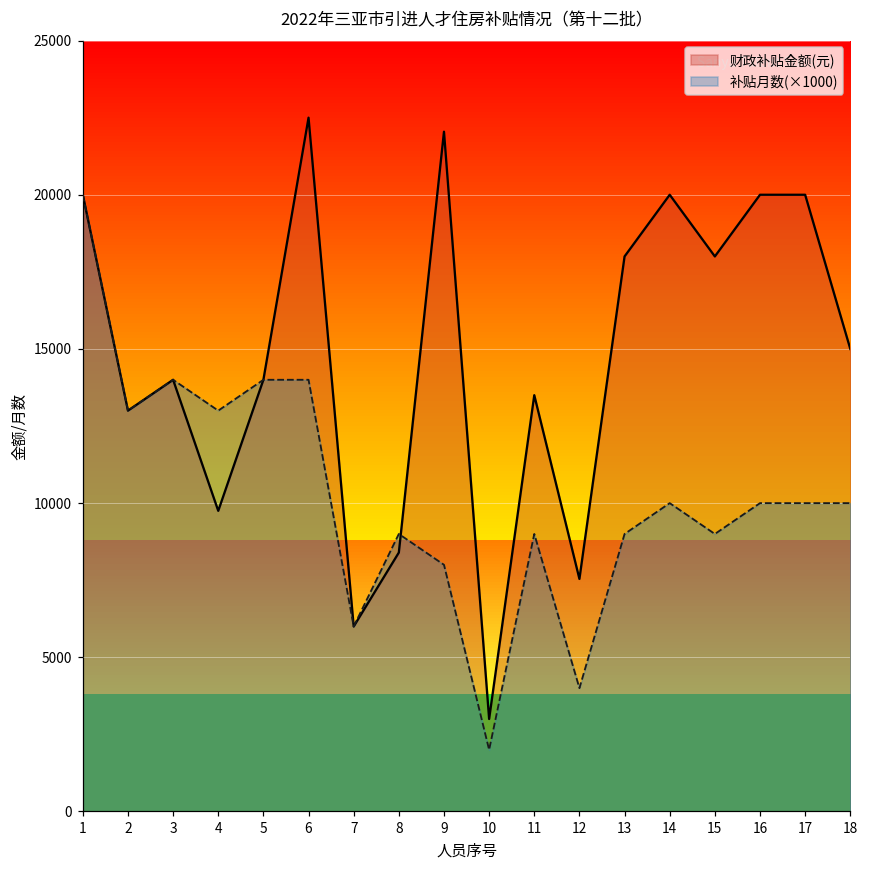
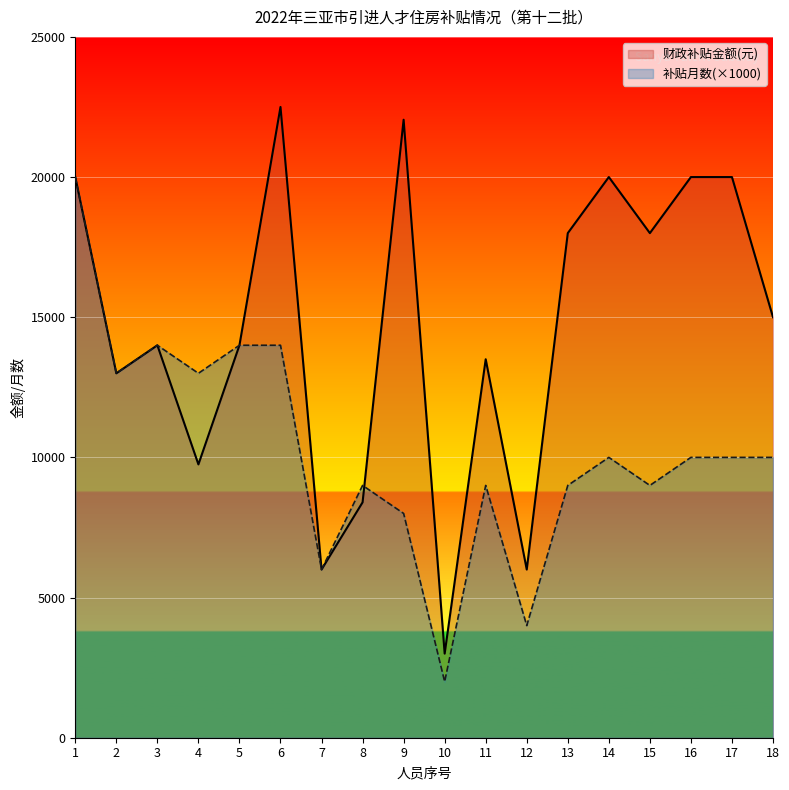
  {
    "财政补贴金额(元)": {
      "4": 9800,
      "6": 22500,
      "8": 8400,
      "9": 22000,
      "10": 3000,
      "11": 13500,
-     "12": 7500,
+     "12": 6000,
      "13": 18000,
      "14": 20000,
      "15": 18000,
      "16": 20000,
      "17": 20000,
      "18": 15000
    },
    "补贴月数(×1000)": {
      "4": 13000,
      "6": 14000,
      "8": 9000,
      "9": 8000,
      "10": 2000,
      "11": 9000,
      "12": 4000,
      "13": 9000,
      "14": 10000,
      "15": 9000,
      "16": 10000,
      "17": 10000,
      "18": 10000
    }
  }
